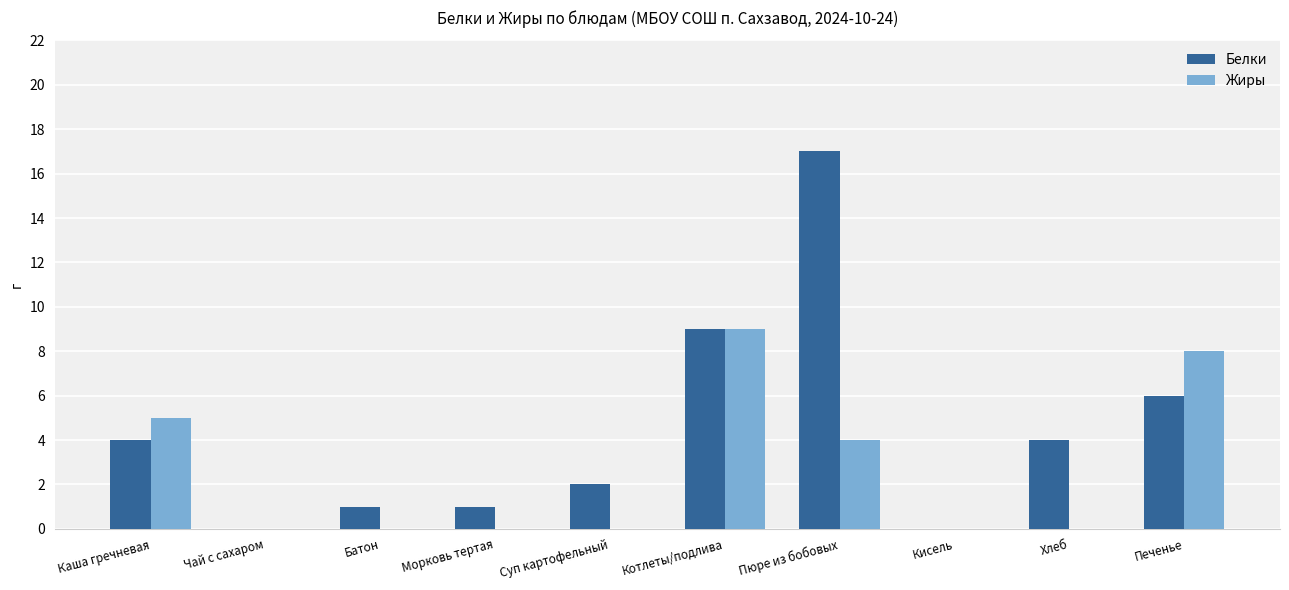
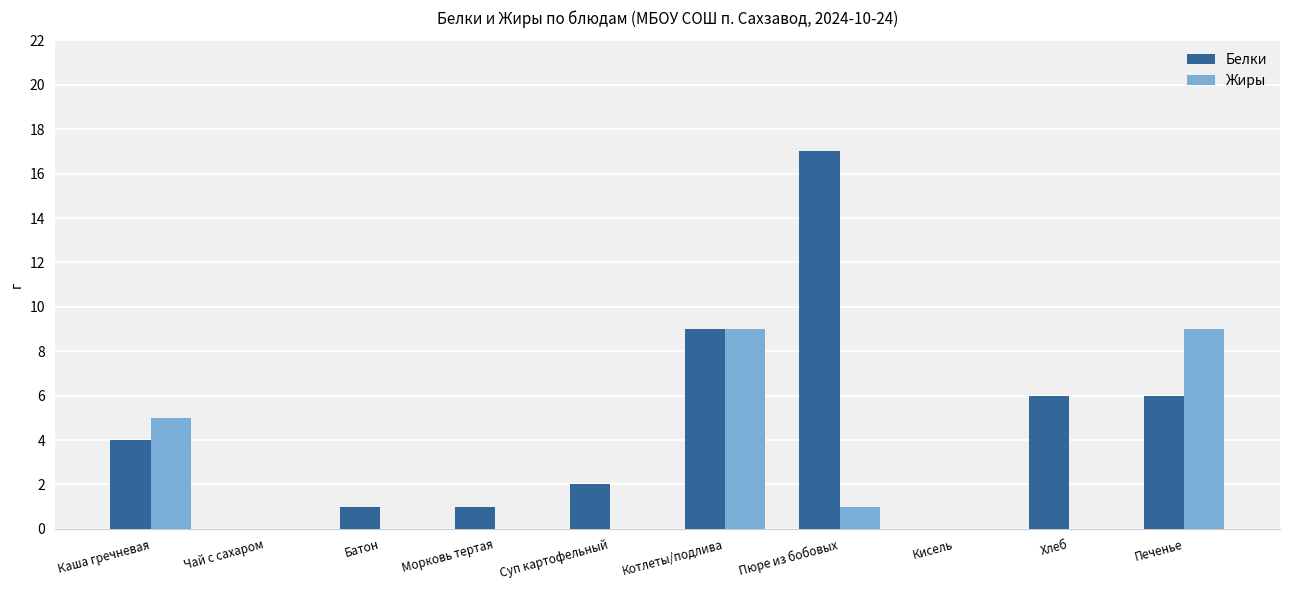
  {
    "Белки": {
      "Каша гречневая": 4,
      "Чай с сахаром": 0,
      "Батон": 1,
      "Морковь тертая": 1,
      "Суп картофельный": 2,
      "Котлеты/подлива": 9,
      "Пюре из бобовых": 17,
      "Кисель": 0,
-     "Хлеб": 4,
+     "Хлеб": 6,
      "Печенье": 6
    },
    "Жиры": {
      "Каша гречневая": 5,
      "Чай с сахаром": 0,
      "Батон": 0,
      "Морковь тертая": 0,
      "Суп картофельный": 0,
      "Котлеты/подлива": 9,
-     "Пюре из бобовых": 4,
+     "Пюре из бобовых": 1,
      "Кисель": 0,
      "Хлеб": 0,
-     "Печенье": 8
+     "Печенье": 9
    }
  }
